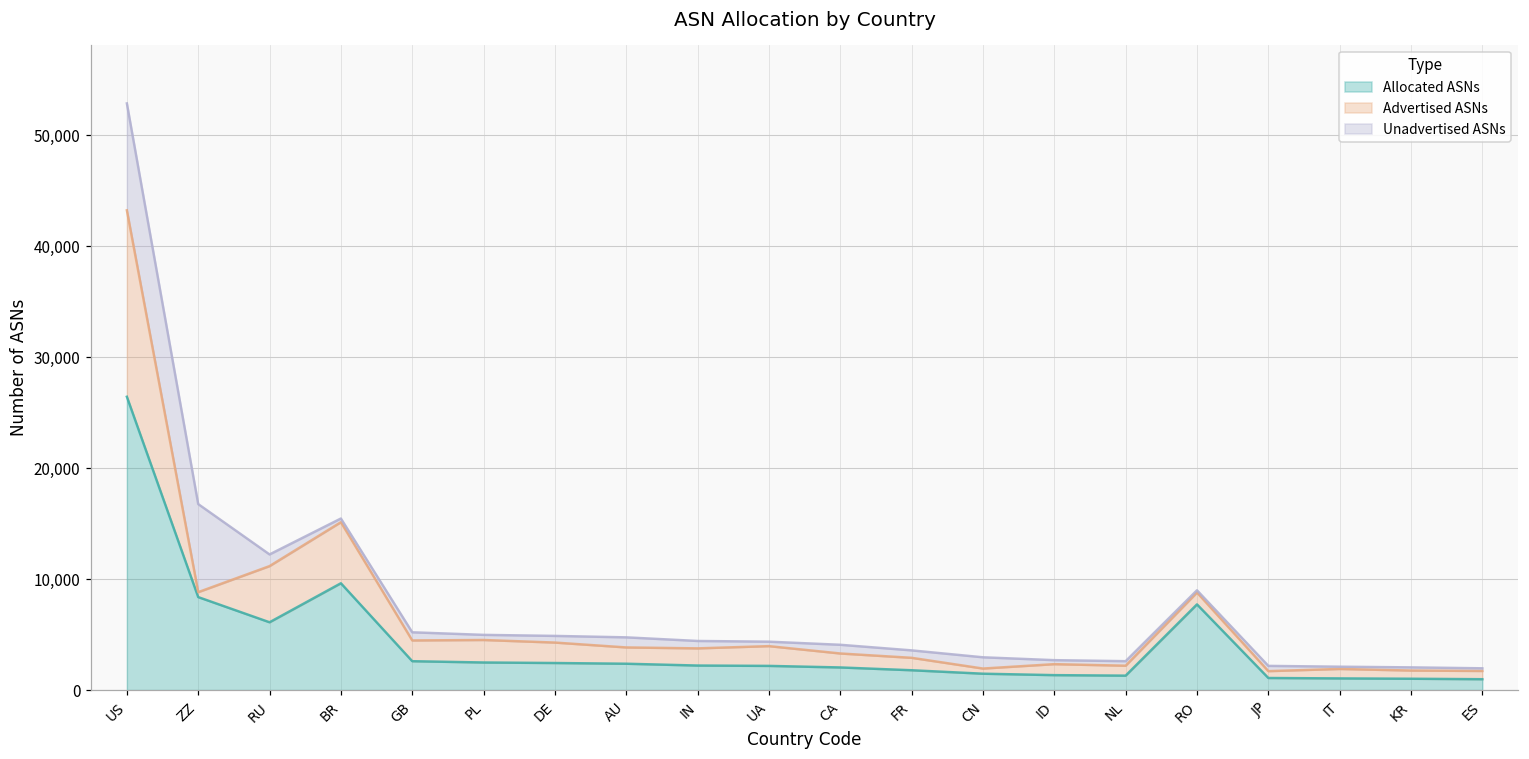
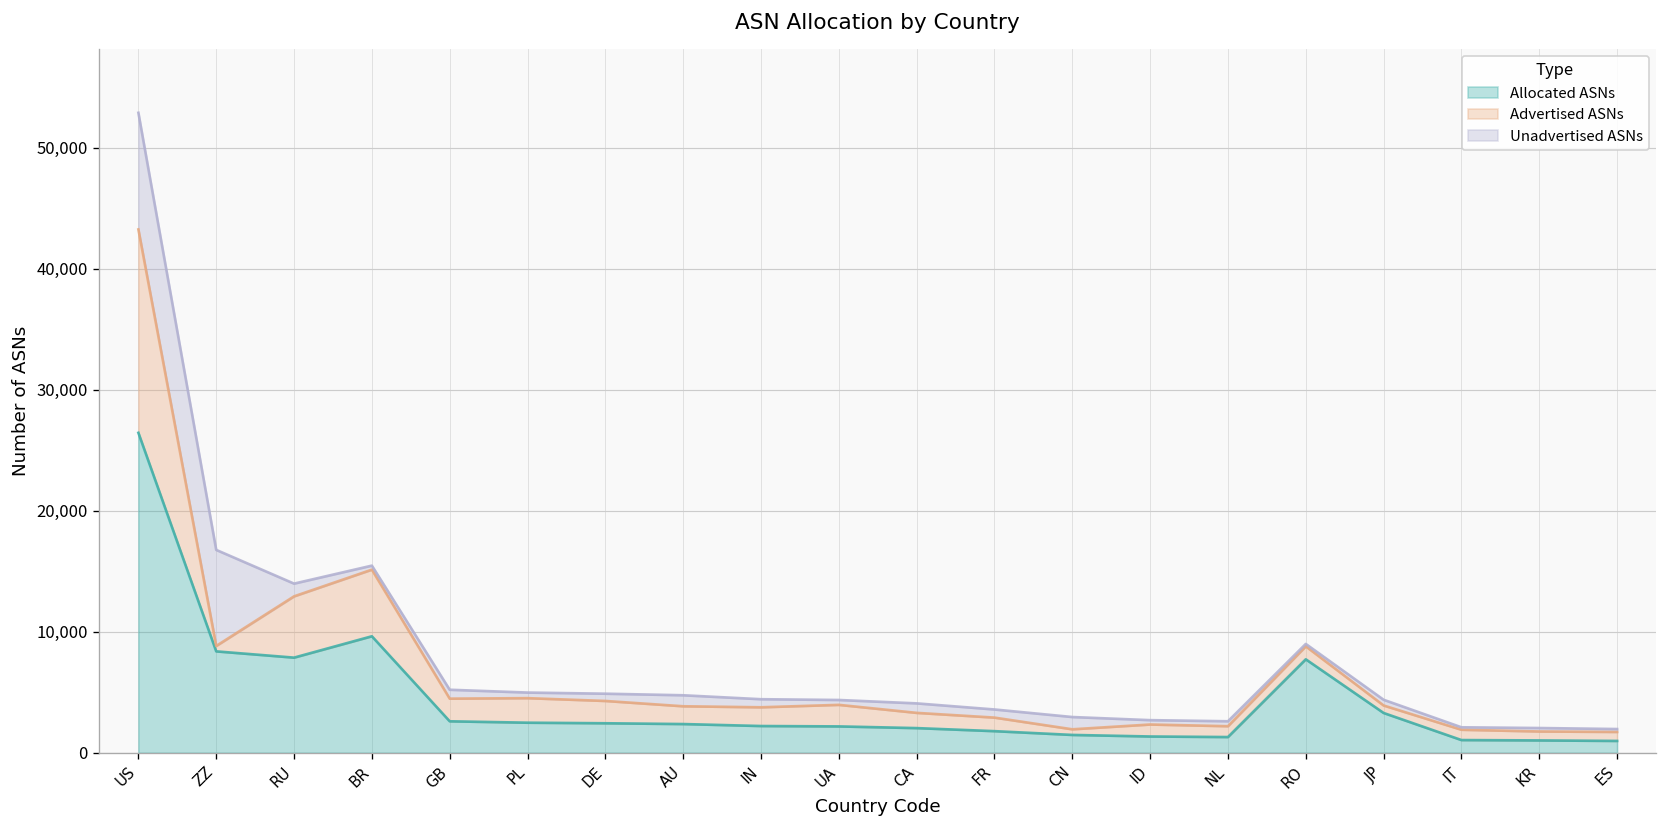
  {
    "Allocated ASNs": {
      "US": "26,400",
      "ZZ": "8,400",
-     "RU": "6,100",
+     "RU": "7,900",
      "BR": "9,600",
      "GB": "2,600",
      "PL": "2,500",
      "DE": "2,400",
      "AU": "2,400",
      "IN": "2,200",
      "UA": "2,200",
      "CA": "2,000",
      "FR": "1,800",
      "CN": "1,500",
      "ID": "1,400",
      "NL": "1,300",
      "RO": "7,700",
-     "JP": "1,100",
+     "JP": "3,300",
      "IT": "1,100",
      "KR": "1,000",
      "ES": "1,000"
    }
  }
